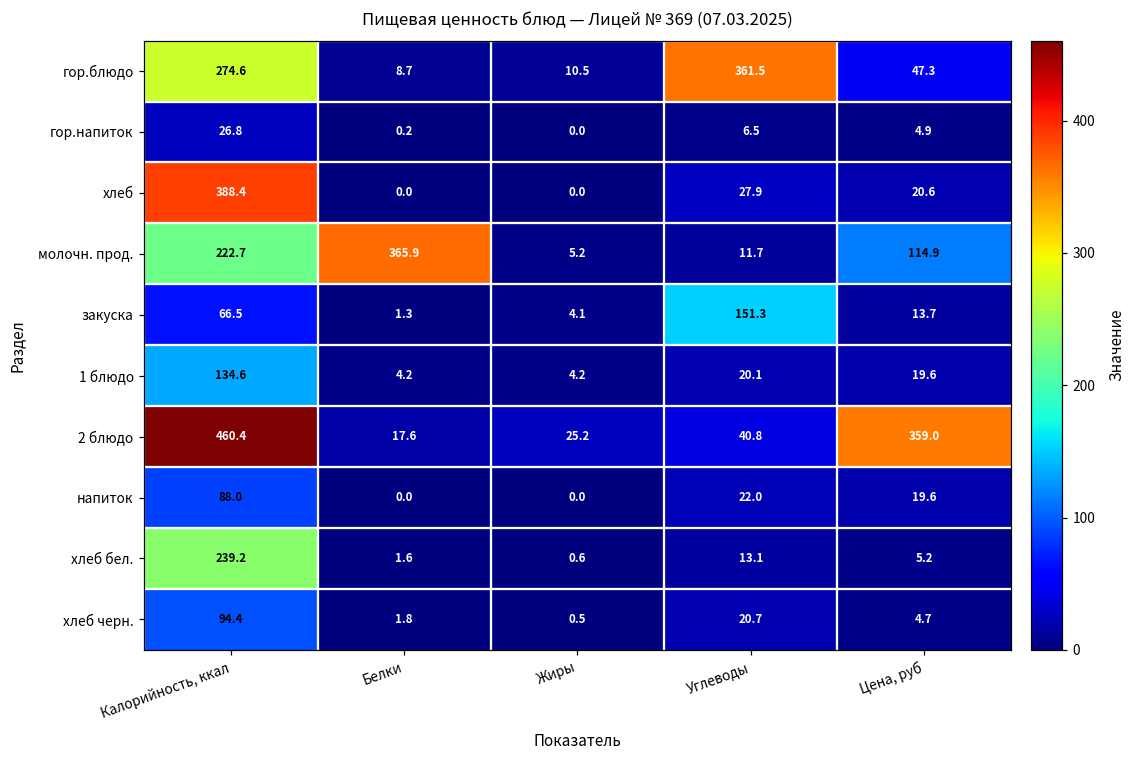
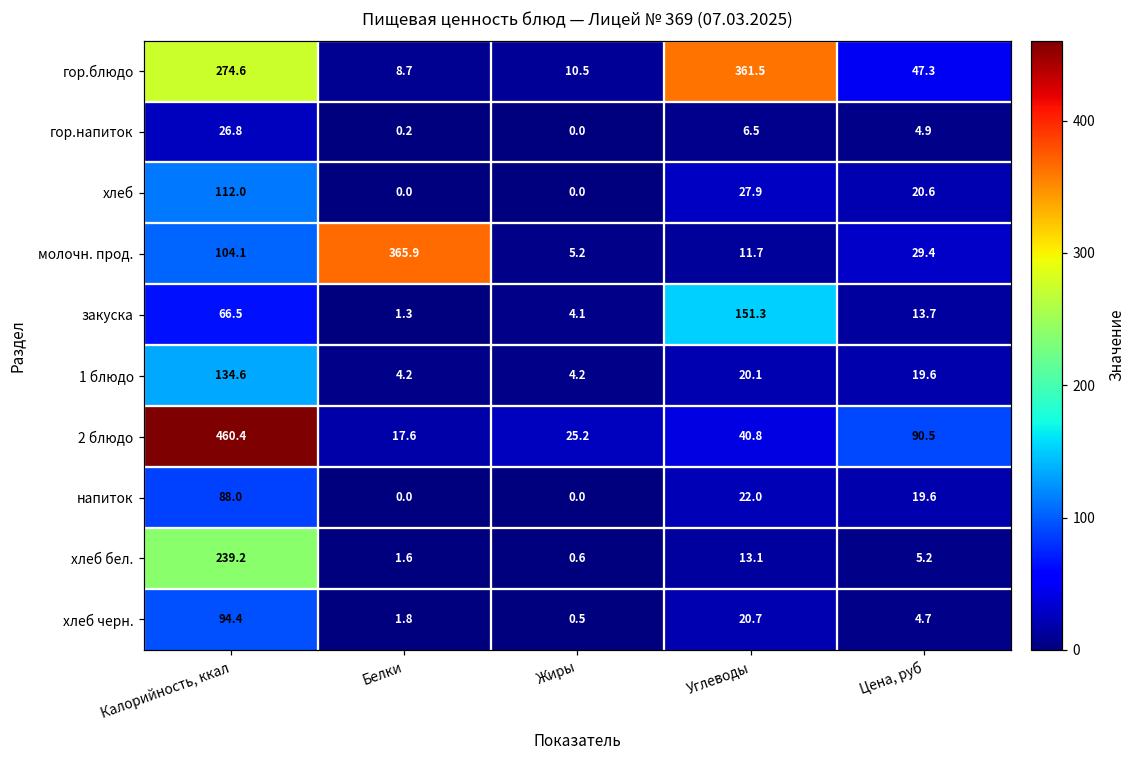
  {
    "гор.блюдо": {
      "Калорийность, ккал": 274.6,
      "Белки": 8.7,
      "Жиры": 10.5,
      "Углеводы": 361.5,
      "Цена, руб": 47.3
    },
    "гор.напиток": {
      "Калорийность, ккал": 26.8,
      "Белки": 0.2,
      "Жиры": 0.0,
      "Углеводы": 6.5,
      "Цена, руб": 4.9
    },
    "хлеб": {
-     "Калорийность, ккал": 388.4,
+     "Калорийность, ккал": 112.0,
      "Белки": 0.0,
      "Жиры": 0.0,
      "Углеводы": 27.9,
      "Цена, руб": 20.6
    },
    "молочн. прод.": {
-     "Калорийность, ккал": 222.7,
+     "Калорийность, ккал": 104.1,
      "Белки": 365.9,
      "Жиры": 5.2,
      "Углеводы": 11.7,
-     "Цена, руб": 114.9
+     "Цена, руб": 29.4
    },
    "закуска": {
      "Калорийность, ккал": 66.5,
      "Белки": 1.3,
      "Жиры": 4.1,
      "Углеводы": 151.3,
      "Цена, руб": 13.7
    },
    "1 блюдо": {
      "Калорийность, ккал": 134.6,
      "Белки": 4.2,
      "Жиры": 4.2,
      "Углеводы": 20.1,
      "Цена, руб": 19.6
    },
    "2 блюдо": {
      "Калорийность, ккал": 460.4,
      "Белки": 17.6,
      "Жиры": 25.2,
      "Углеводы": 40.8,
-     "Цена, руб": 359.0
+     "Цена, руб": 90.5
    },
    "напиток": {
      "Калорийность, ккал": 88.0,
      "Белки": 0.0,
      "Жиры": 0.0,
      "Углеводы": 22.0,
      "Цена, руб": 19.6
    },
    "хлеб бел.": {
      "Калорийность, ккал": 239.2,
      "Белки": 1.6,
      "Жиры": 0.6,
      "Углеводы": 13.1,
      "Цена, руб": 5.2
    },
    "хлеб черн.": {
      "Калорийность, ккал": 94.4,
      "Белки": 1.8,
      "Жиры": 0.5,
      "Углеводы": 20.7,
      "Цена, руб": 4.7
    }
  }
